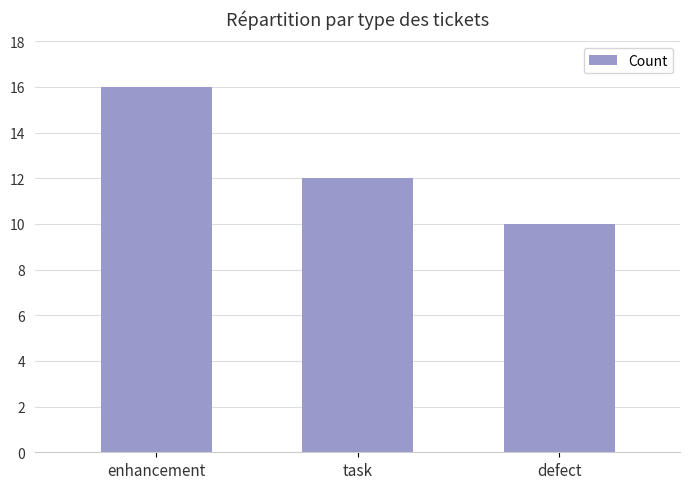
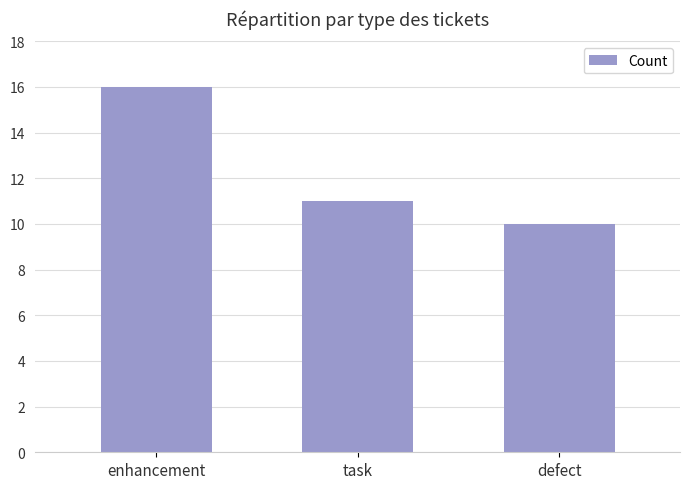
  {
    "enhancement": 16,
-   "task": 12,
+   "task": 11,
    "defect": 10
  }
